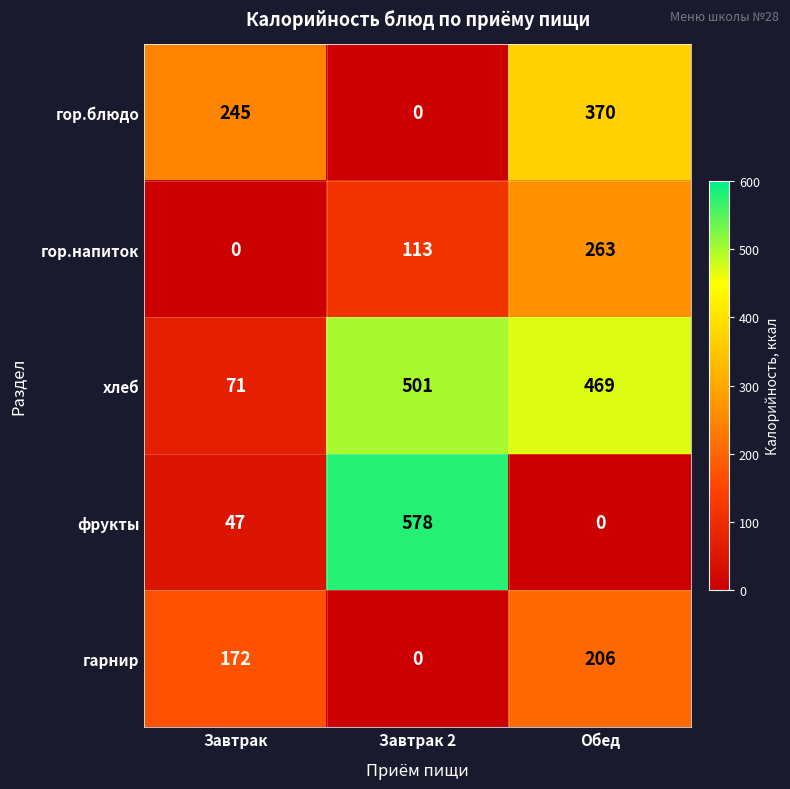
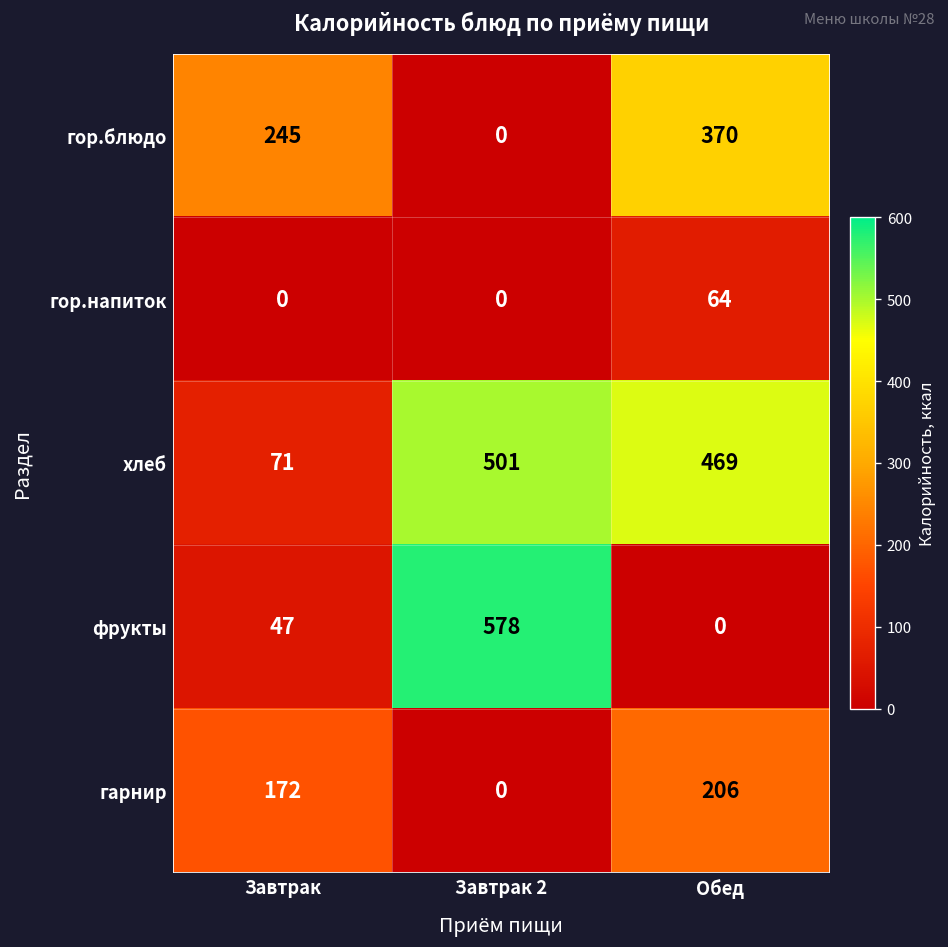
  {
    "гор.блюдо": {
      "Завтрак": 245,
      "Завтрак 2": 0,
      "Обед": 370
    },
    "гор.напиток": {
      "Завтрак": 0,
-     "Завтрак 2": 113,
-     "Обед": 263
+     "Завтрак 2": 0,
+     "Обед": 64
    },
    "хлеб": {
      "Завтрак": 71,
      "Завтрак 2": 501,
      "Обед": 469
    },
    "фрукты": {
      "Завтрак": 47,
      "Завтрак 2": 578,
      "Обед": 0
    },
    "гарнир": {
      "Завтрак": 172,
      "Завтрак 2": 0,
      "Обед": 206
    }
  }
